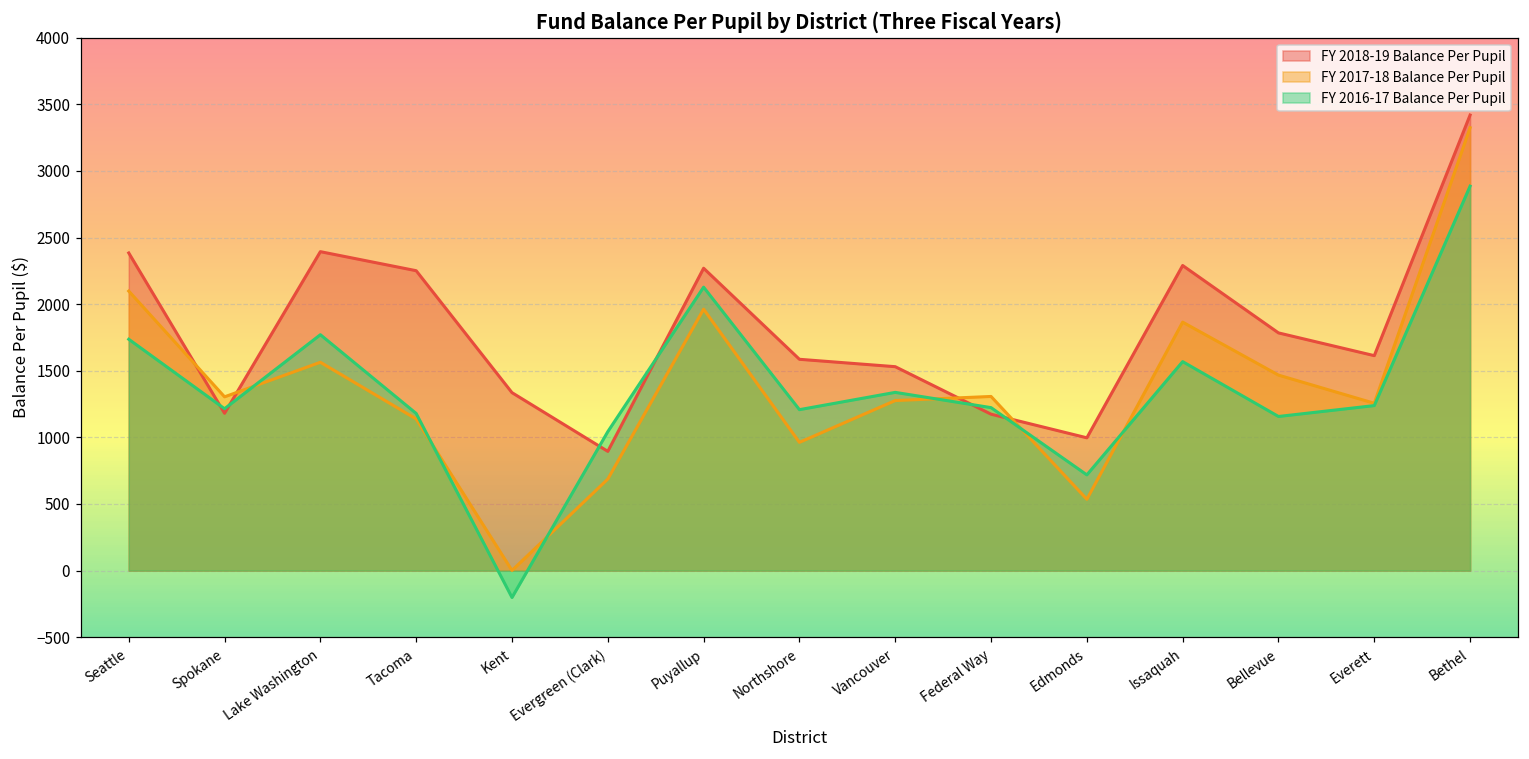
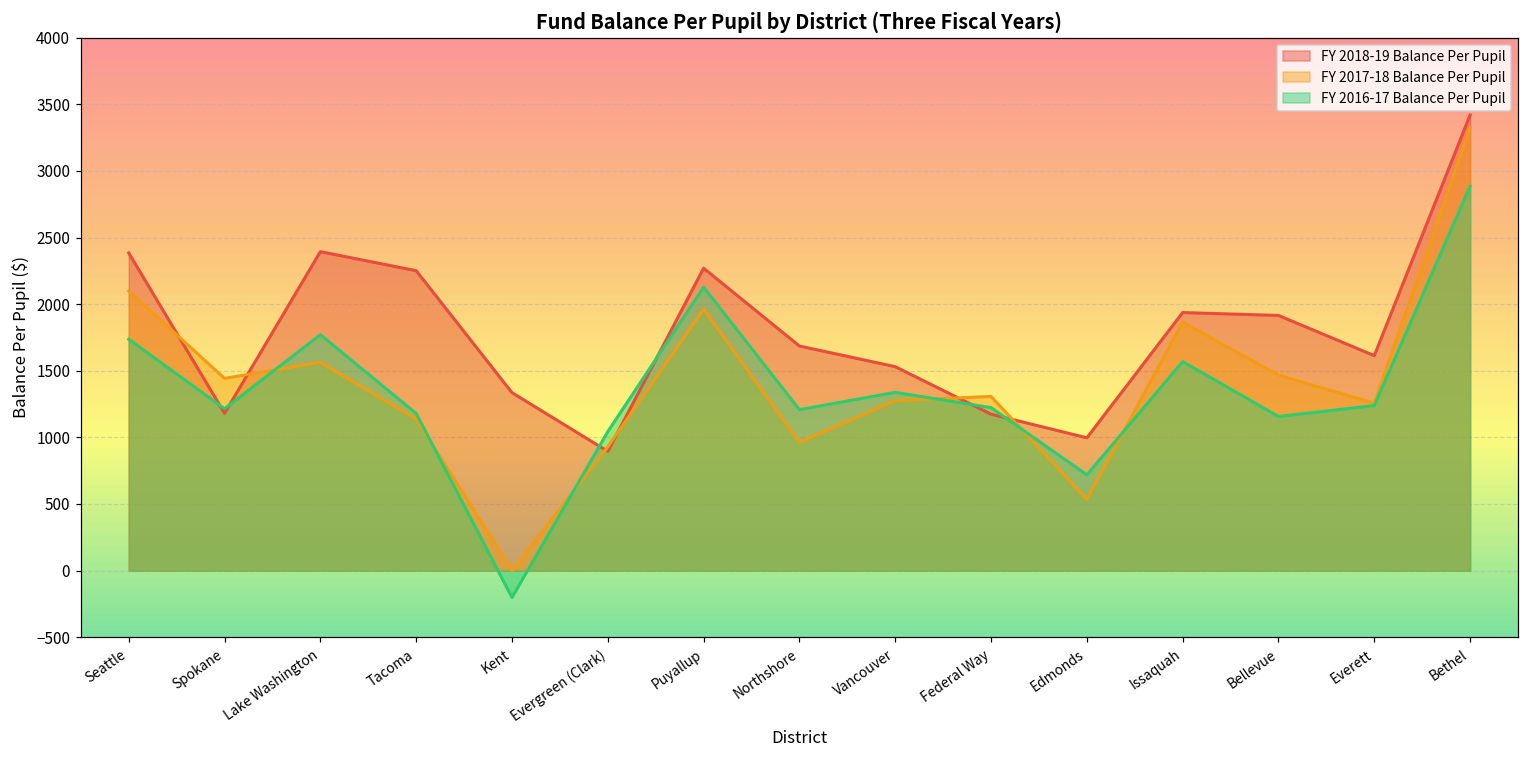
  {
    "FY 2018-19 Balance Per Pupil": {
      "Seattle": 2380,
      "Spokane": 1180,
      "Lake Washington": 2390,
      "Tacoma": 2250,
      "Kent": 1340,
      "Evergreen (Clark)": 900,
      "Puyallup": 2270,
-     "Northshore": 1590,
+     "Northshore": 1690,
      "Vancouver": 1530,
      "Federal Way": 1170,
      "Edmonds": 1000,
-     "Issaquah": 2290,
-     "Bellevue": 1780,
+     "Issaquah": 1940,
+     "Bellevue": 1920,
      "Everett": 1610,
      "Bethel": 3420
    },
    "FY 2017-18 Balance Per Pupil": {
      "Seattle": 2100,
-     "Spokane": 1300,
+     "Spokane": 1440,
      "Lake Washington": 1560,
      "Tacoma": 1140,
-     "Evergreen (Clark)": 690,
+     "Evergreen (Clark)": 930,
      "Puyallup": 1960,
      "Northshore": 960,
      "Vancouver": 1280,
      "Federal Way": 1310,
      "Edmonds": 540,
      "Issaquah": 1860,
      "Bellevue": 1470,
      "Bethel": 3320
    }
  }
